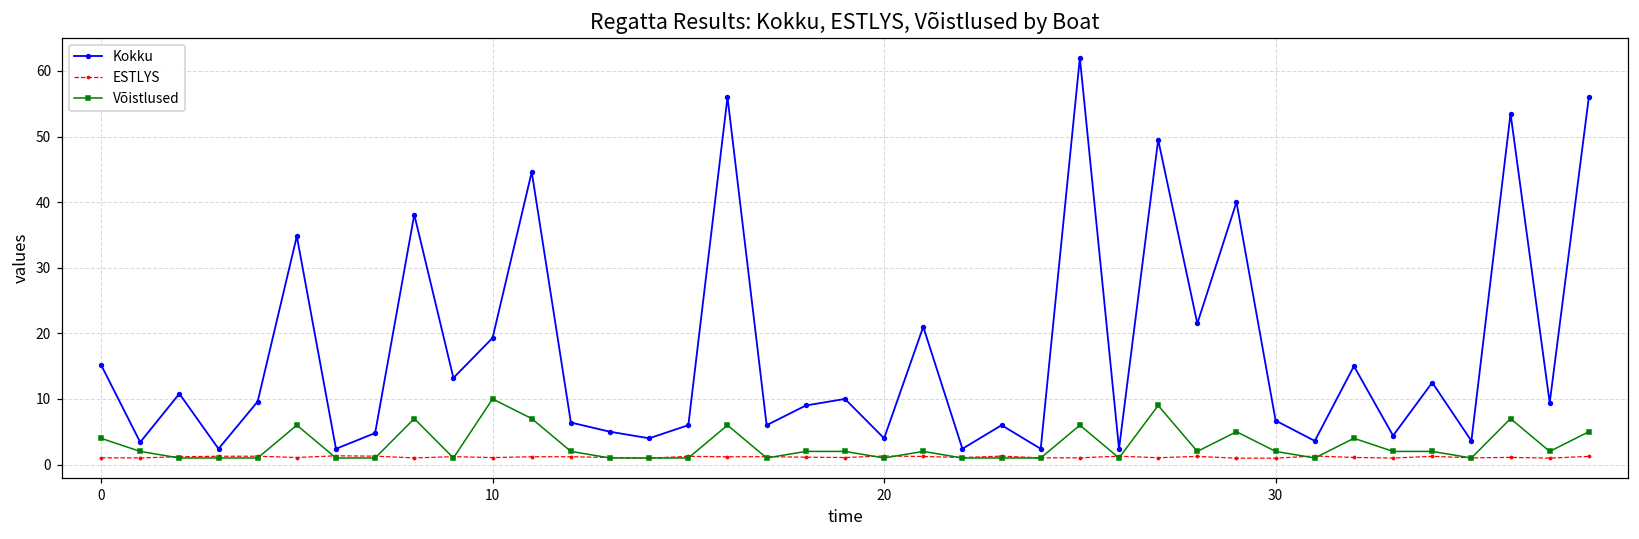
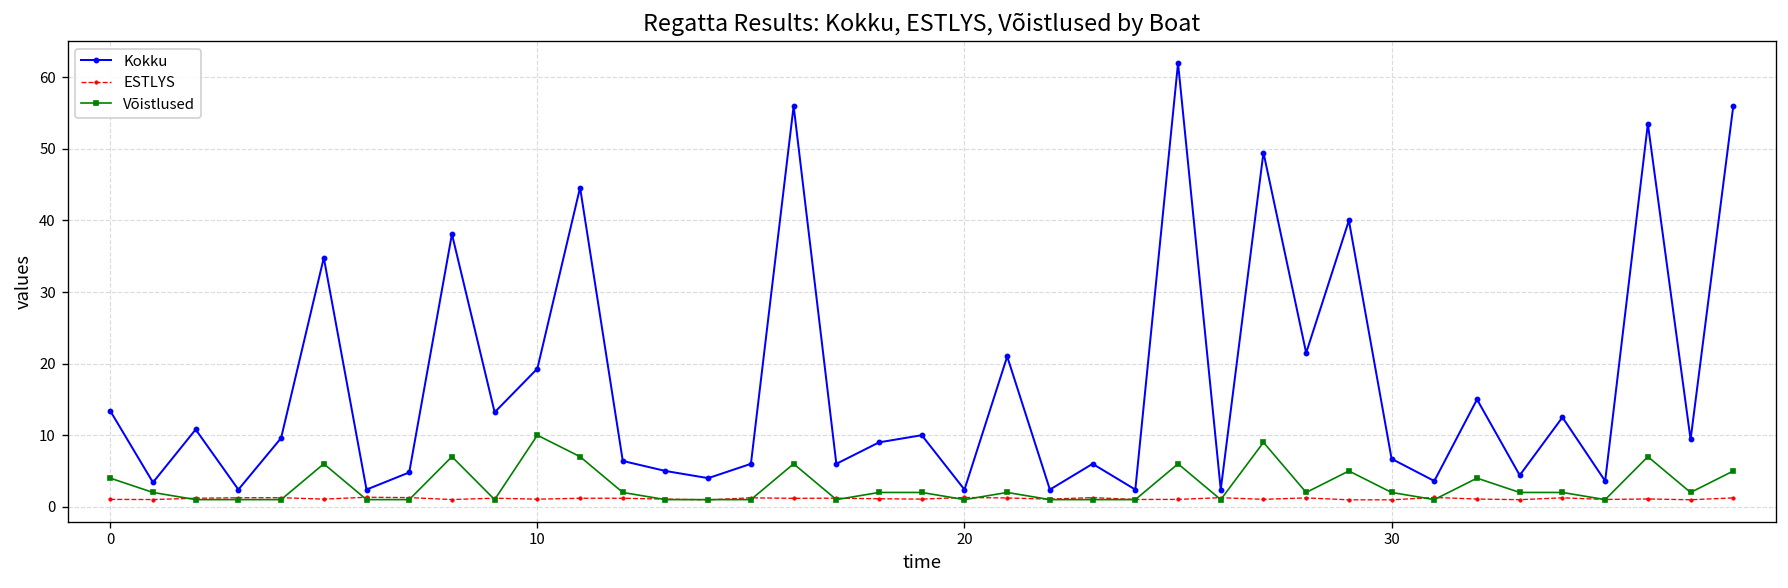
  {
    "Kokku": {
-     "0": 15,
+     "0": 13,
      "10": 19,
-     "20": 4,
+     "20": 2,
      "30": 7
    },
    "ESTLYS": {
      "0": 1,
      "10": 1,
      "30": 1
    },
    "Võistlused": {
      "0": 4,
      "10": 10,
      "30": 2
    }
  }
